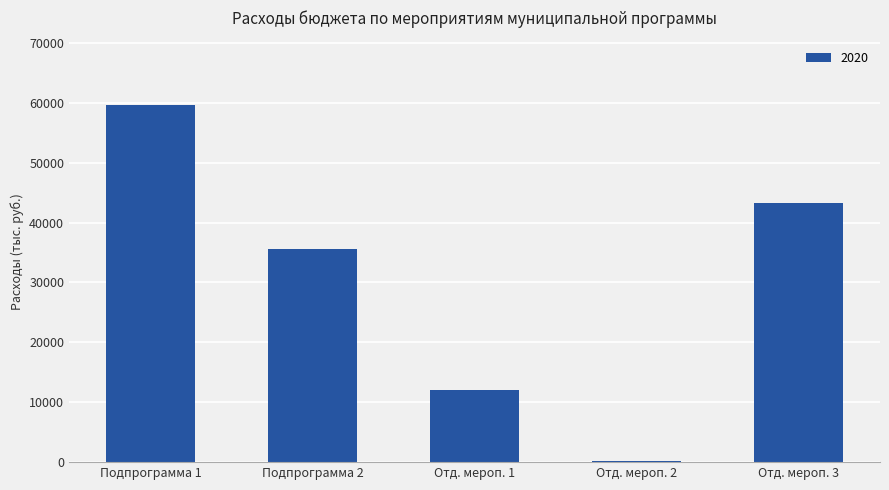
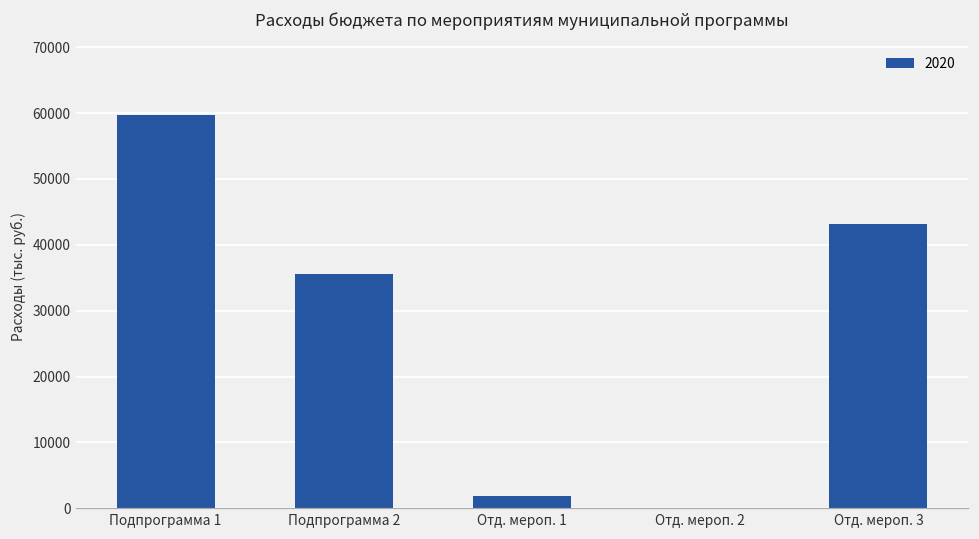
  {
    "Подпрограмма 1": 60000,
    "Подпрограмма 2": 36000,
-   "Отд. мероп. 1": 12000,
+   "Отд. мероп. 1": 2000,
    "Отд. мероп. 3": 43000
  }
